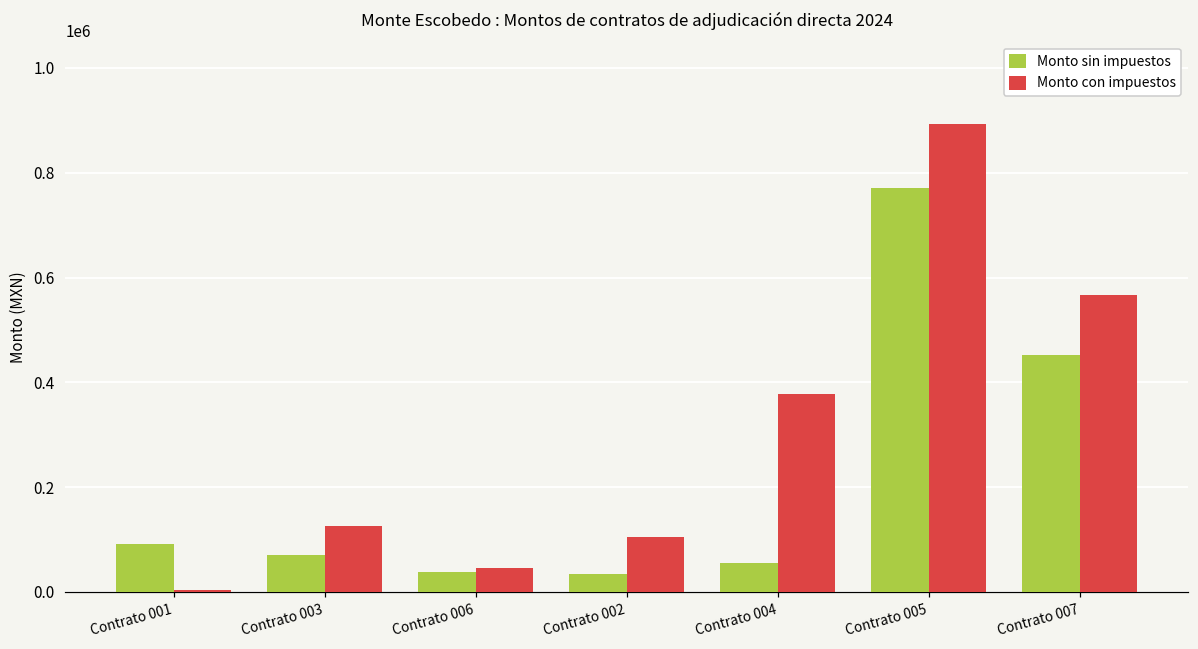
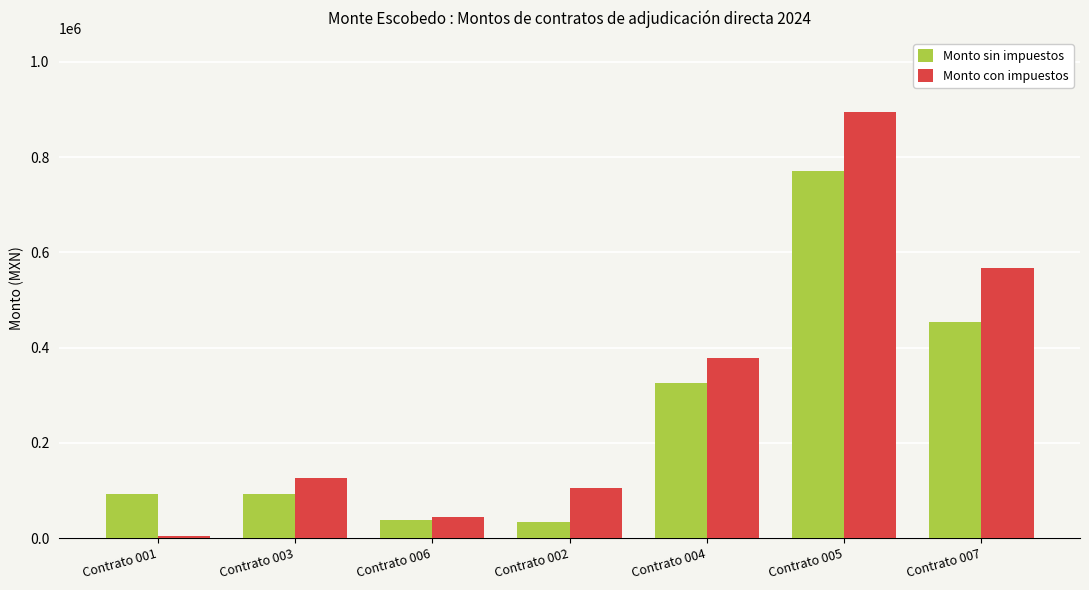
  {
    "Monto sin impuestos": {
      "Contrato 001": 90000,
-     "Contrato 003": 70000,
+     "Contrato 003": 90000,
      "Contrato 006": 40000,
      "Contrato 002": 30000,
-     "Contrato 004": 60000,
+     "Contrato 004": 330000,
      "Contrato 005": 770000,
      "Contrato 007": 450000
    },
    "Monto con impuestos": {
      "Contrato 003": 130000,
      "Contrato 006": 50000,
      "Contrato 002": 110000,
      "Contrato 004": 380000,
      "Contrato 005": 890000,
      "Contrato 007": 570000
    }
  }
